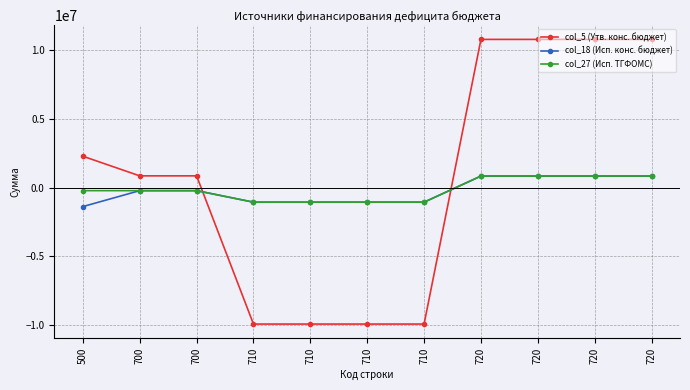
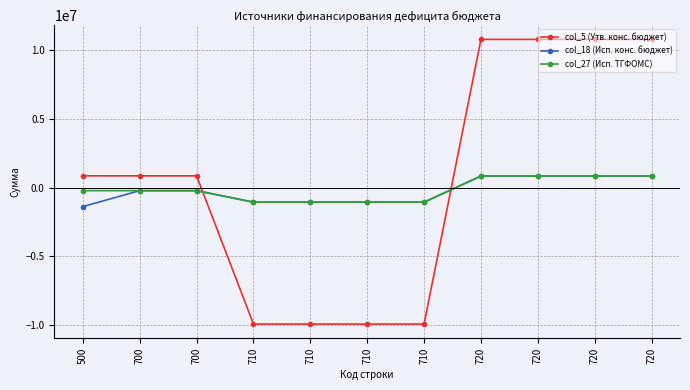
  {
    "col_5 (Утв. конс. бюджет)": {
-     "500": 2300000
+     "500": 900000
    },
    "col_18 (Исп. конс. бюджет)": {
      "500": -1400000
    },
    "col_27 (Исп. ТГФОМС)": {
      "500": -200000
    }
  }
